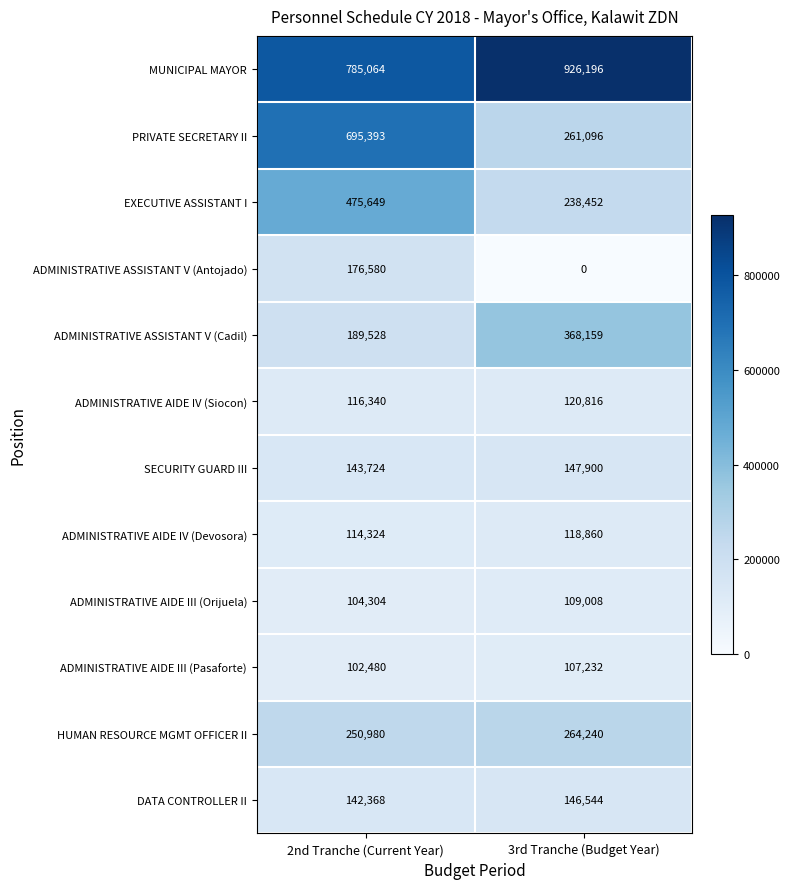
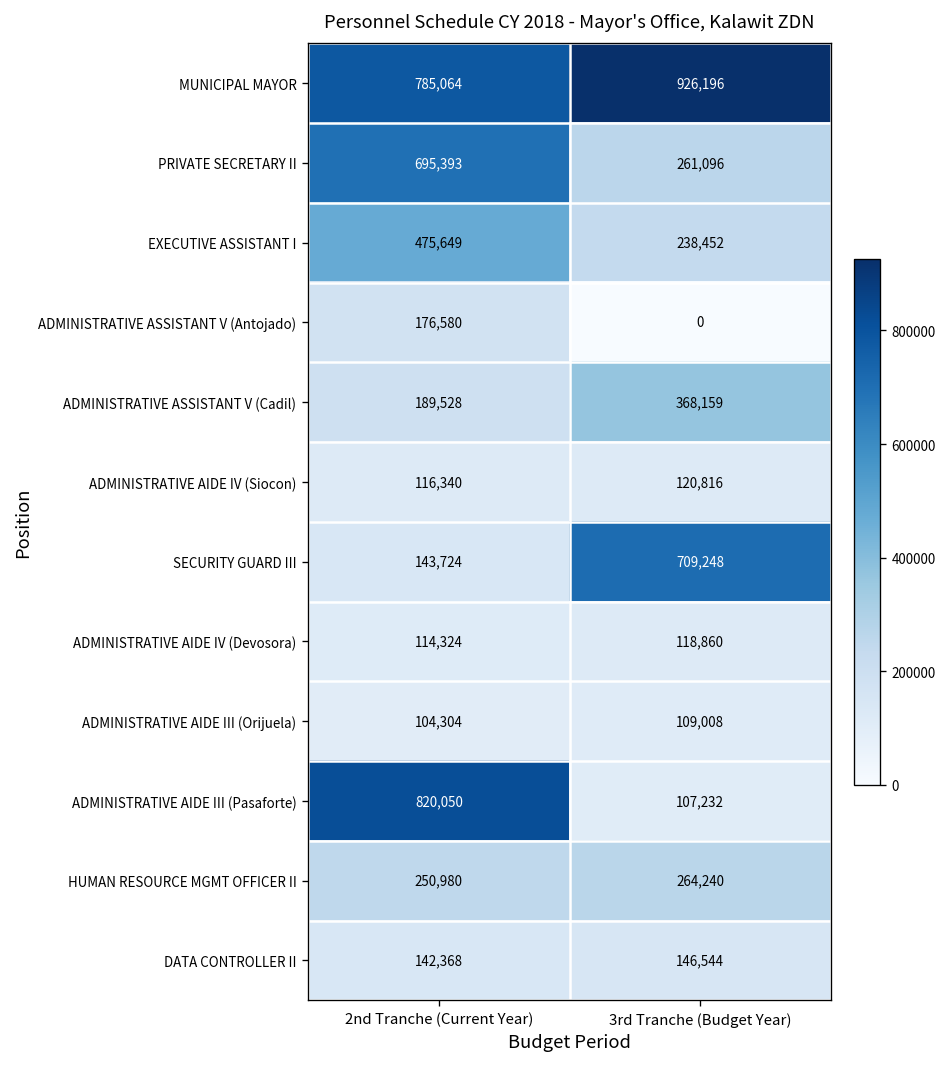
  {
    "MUNICIPAL MAYOR": {
      "2nd Tranche (Current Year)": "785,064",
      "3rd Tranche (Budget Year)": "926,196"
    },
    "PRIVATE SECRETARY II": {
      "2nd Tranche (Current Year)": "695,393",
      "3rd Tranche (Budget Year)": "261,096"
    },
    "EXECUTIVE ASSISTANT I": {
      "2nd Tranche (Current Year)": "475,649",
      "3rd Tranche (Budget Year)": "238,452"
    },
    "ADMINISTRATIVE ASSISTANT V (Antojado)": {
      "2nd Tranche (Current Year)": "176,580",
      "3rd Tranche (Budget Year)": "0"
    },
    "ADMINISTRATIVE ASSISTANT V (Cadil)": {
      "2nd Tranche (Current Year)": "189,528",
      "3rd Tranche (Budget Year)": "368,159"
    },
    "ADMINISTRATIVE AIDE IV (Siocon)": {
      "2nd Tranche (Current Year)": "116,340",
      "3rd Tranche (Budget Year)": "120,816"
    },
    "SECURITY GUARD III": {
      "2nd Tranche (Current Year)": "143,724",
-     "3rd Tranche (Budget Year)": "147,900"
+     "3rd Tranche (Budget Year)": "709,248"
    },
    "ADMINISTRATIVE AIDE IV (Devosora)": {
      "2nd Tranche (Current Year)": "114,324",
      "3rd Tranche (Budget Year)": "118,860"
    },
    "ADMINISTRATIVE AIDE III (Orijuela)": {
      "2nd Tranche (Current Year)": "104,304",
      "3rd Tranche (Budget Year)": "109,008"
    },
    "ADMINISTRATIVE AIDE III (Pasaforte)": {
-     "2nd Tranche (Current Year)": "102,480",
+     "2nd Tranche (Current Year)": "820,050",
      "3rd Tranche (Budget Year)": "107,232"
    },
    "HUMAN RESOURCE MGMT OFFICER II": {
      "2nd Tranche (Current Year)": "250,980",
      "3rd Tranche (Budget Year)": "264,240"
    },
    "DATA CONTROLLER II": {
      "2nd Tranche (Current Year)": "142,368",
      "3rd Tranche (Budget Year)": "146,544"
    }
  }
